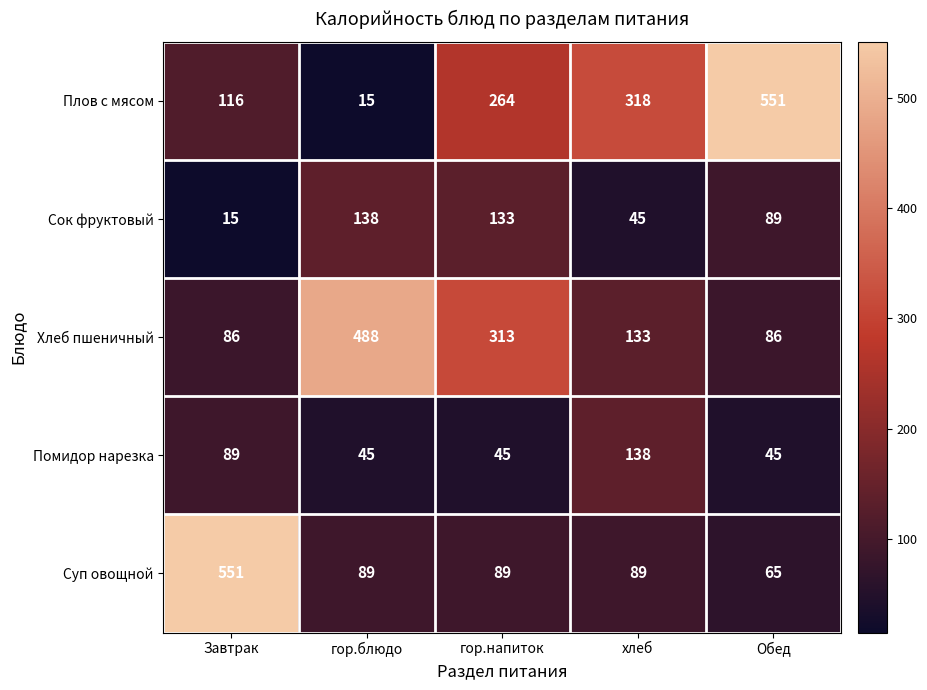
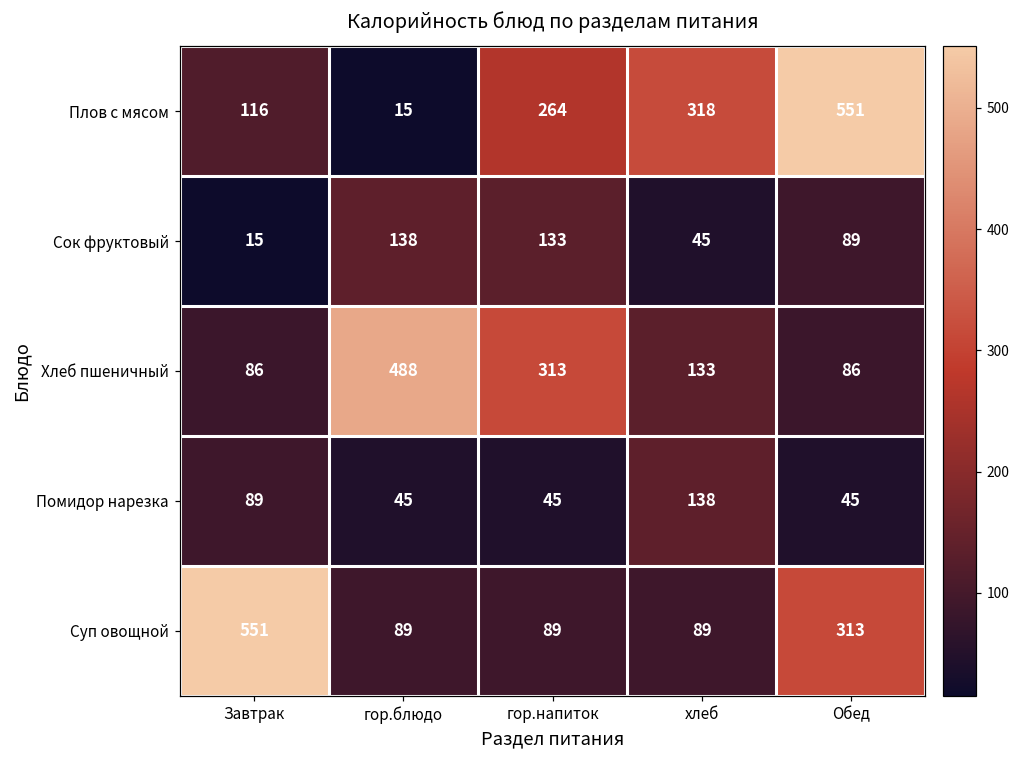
  {
    "Плов с мясом": {
      "Завтрак": 116,
      "гор.блюдо": 15,
      "гор.напиток": 264,
      "хлеб": 318,
      "Обед": 551
    },
    "Сок фруктовый": {
      "Завтрак": 15,
      "гор.блюдо": 138,
      "гор.напиток": 133,
      "хлеб": 45,
      "Обед": 89
    },
    "Хлеб пшеничный": {
      "Завтрак": 86,
      "гор.блюдо": 488,
      "гор.напиток": 313,
      "хлеб": 133,
      "Обед": 86
    },
    "Помидор нарезка": {
      "Завтрак": 89,
      "гор.блюдо": 45,
      "гор.напиток": 45,
      "хлеб": 138,
      "Обед": 45
    },
    "Суп овощной": {
      "Завтрак": 551,
      "гор.блюдо": 89,
      "гор.напиток": 89,
      "хлеб": 89,
-     "Обед": 65
+     "Обед": 313
    }
  }
